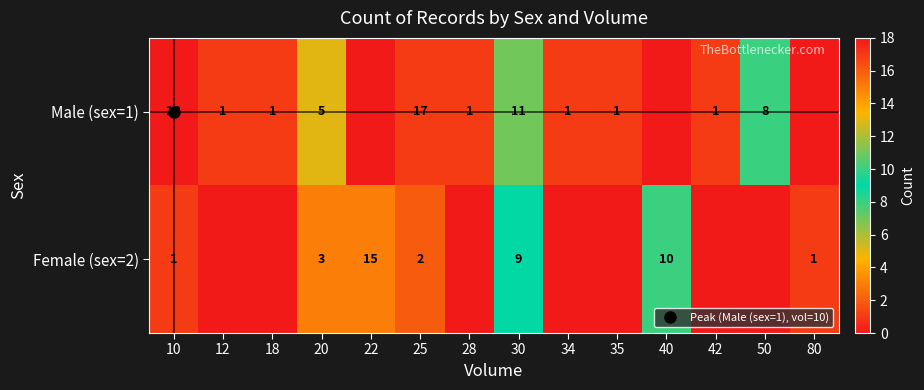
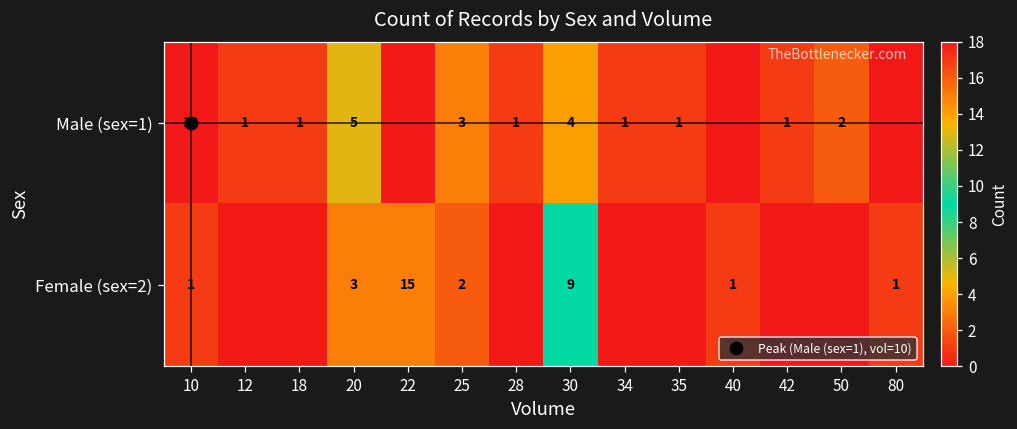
  {
    "Male (sex=1)": {
      "12": 1,
      "18": 1,
      "20": 5,
-     "25": 17,
+     "25": 3,
      "28": 1,
-     "30": 11,
+     "30": 4,
      "34": 1,
      "35": 1,
      "42": 1,
-     "50": 8
+     "50": 2
    },
    "Female (sex=2)": {
      "10": 1,
      "20": 3,
      "22": 15,
      "25": 2,
      "30": 9,
-     "40": 10,
+     "40": 1,
      "80": 1
    }
  }
